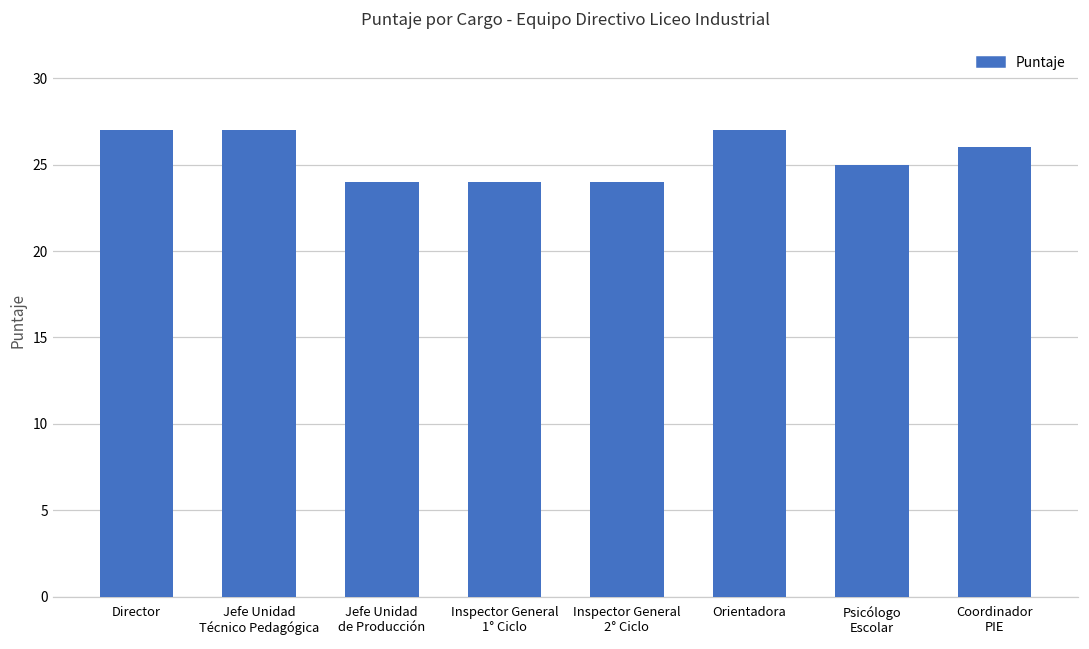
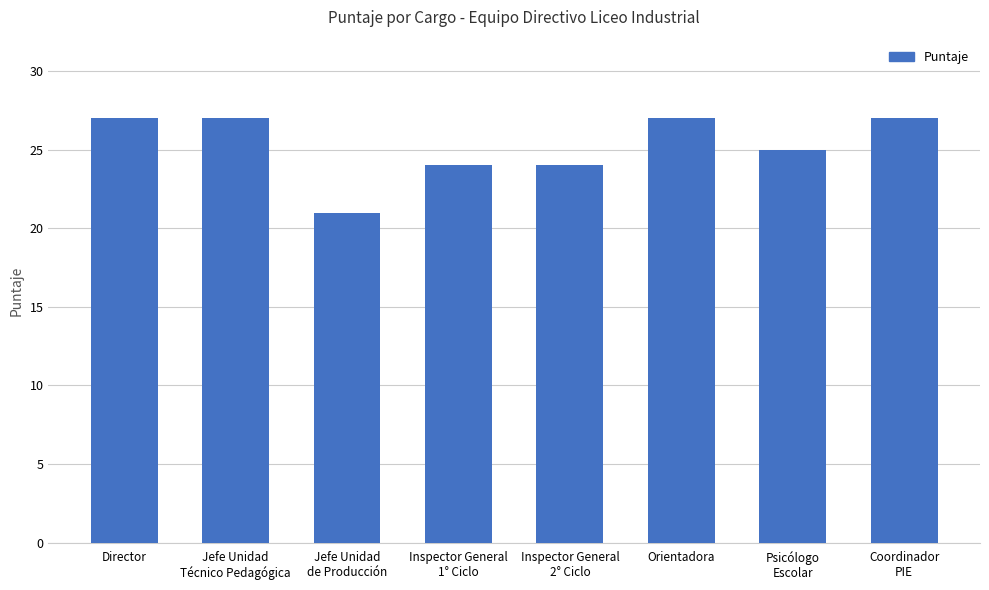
  {
    "Director": 27,
    "Jefe Unidad Técnico Pedagógica": 27,
-   "Jefe Unidad de Producción": 24,
+   "Jefe Unidad de Producción": 21,
    "Inspector General 1° Ciclo": 24,
    "Inspector General 2° Ciclo": 24,
    "Orientadora": 27,
    "Psicólogo Escolar": 25,
-   "Coordinador PIE": 26
+   "Coordinador PIE": 27
  }
